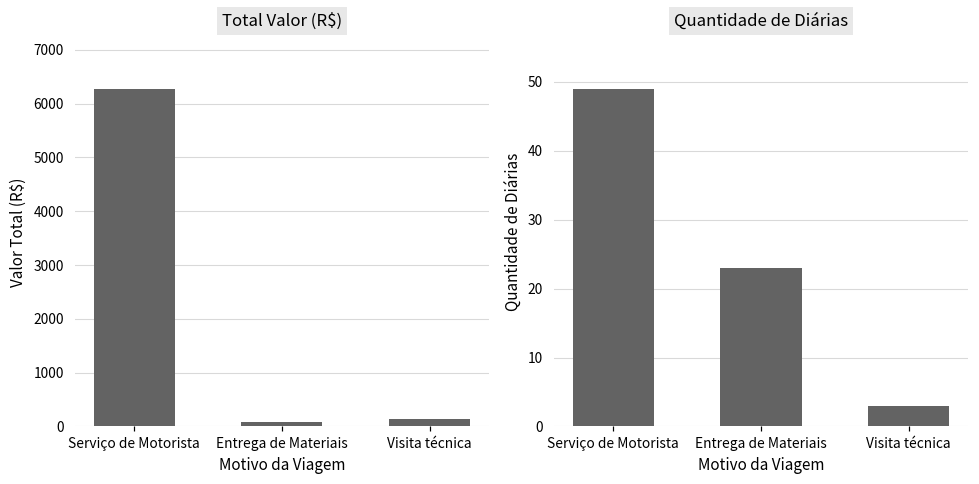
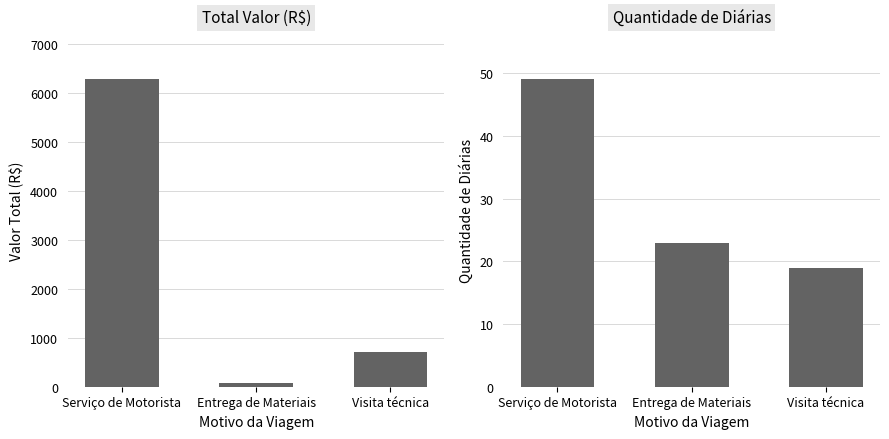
  {
    "Total Valor (R$)": {
      "Serviço de Motorista": 6300,
      "Entrega de Materiais": 100,
-     "Visita técnica": 100
+     "Visita técnica": 700
    },
    "Quantidade de Diárias": {
      "Serviço de Motorista": 49,
      "Entrega de Materiais": 23,
-     "Visita técnica": 3
+     "Visita técnica": 19
    }
  }
